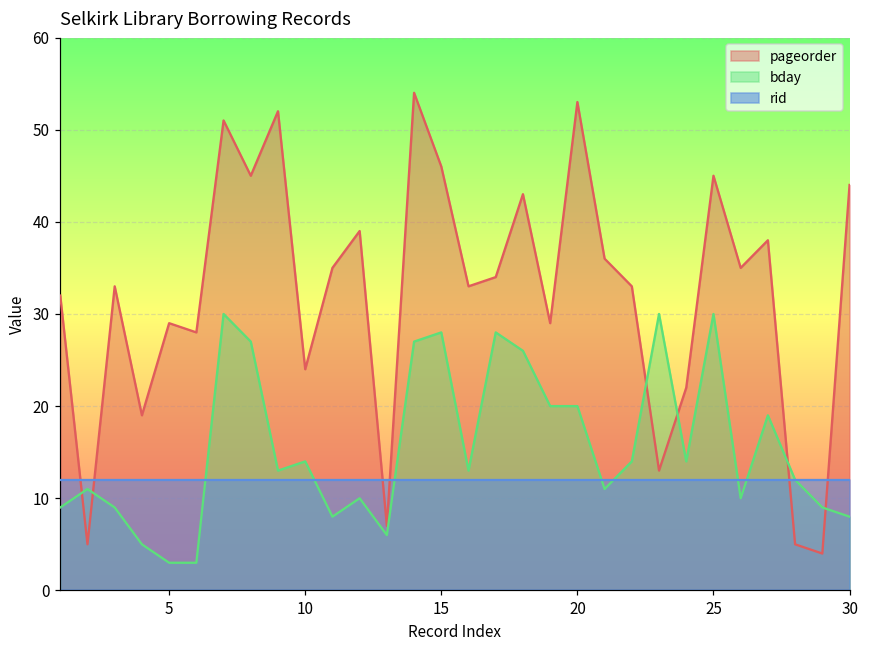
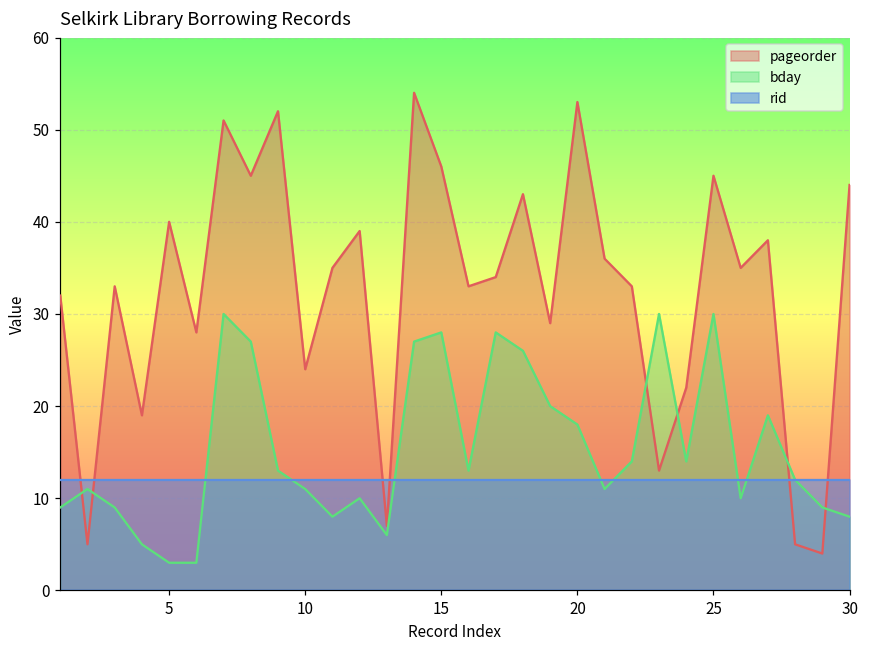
  {
    "pageorder": {
-     "5": 29,
+     "5": 40,
      "10": 24,
      "15": 46,
      "20": 53,
      "25": 45,
      "30": 44
    },
    "bday": {
      "5": 3,
-     "10": 14,
+     "10": 11,
      "15": 28,
-     "20": 20,
+     "20": 18,
      "25": 30,
      "30": 8
    },
    "rid": {
      "5": 12,
      "10": 12,
      "15": 12,
      "20": 12,
      "25": 12,
      "30": 12
    }
  }
